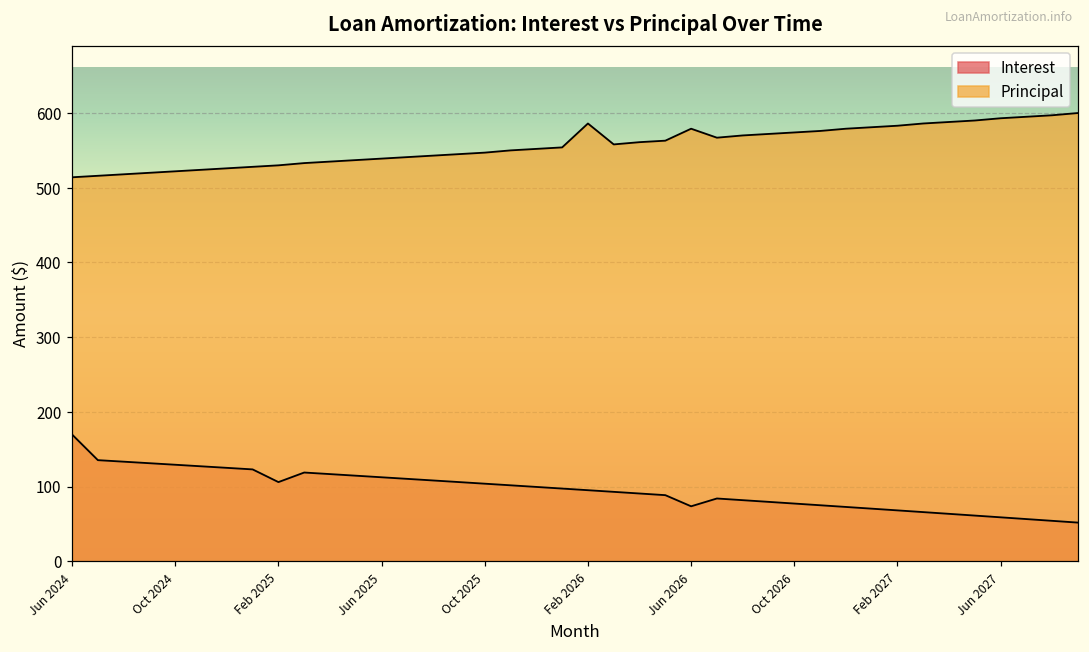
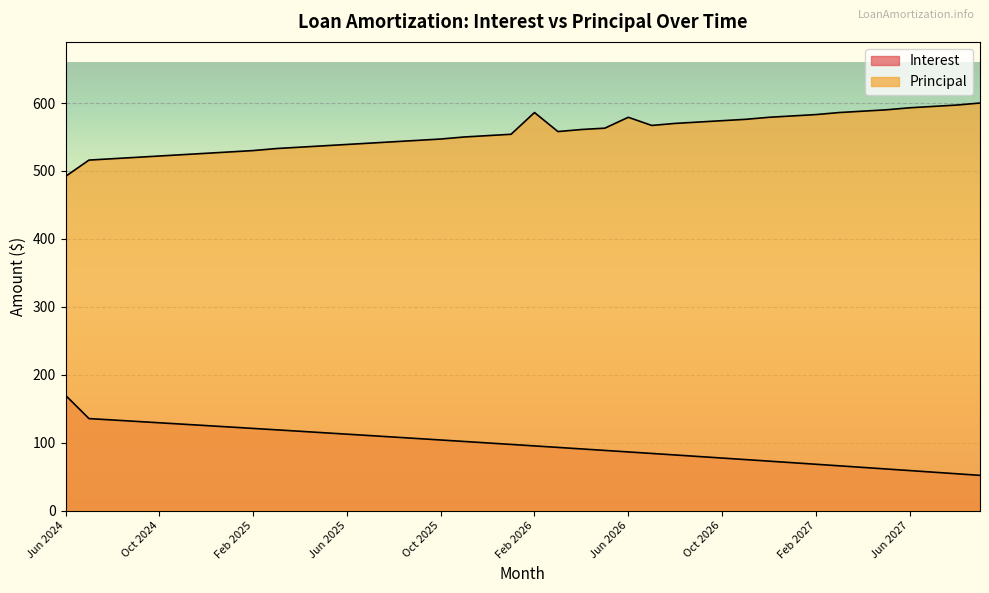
  {
    "Interest": {
      "Jun 2024": 170,
      "Oct 2024": 130,
-     "Feb 2025": 110,
+     "Feb 2025": 120,
      "Jun 2025": 110,
      "Oct 2025": 100,
      "Feb 2026": 100,
-     "Jun 2026": 70,
+     "Jun 2026": 90,
      "Oct 2026": 80,
      "Feb 2027": 70,
      "Jun 2027": 60
    },
    "Principal": {
-     "Jun 2024": 510,
+     "Jun 2024": 490,
      "Oct 2024": 520,
      "Feb 2025": 530,
      "Jun 2025": 540,
      "Oct 2025": 550,
      "Feb 2026": 590,
      "Jun 2026": 580,
      "Oct 2026": 570,
      "Feb 2027": 580,
      "Jun 2027": 590
    }
  }
